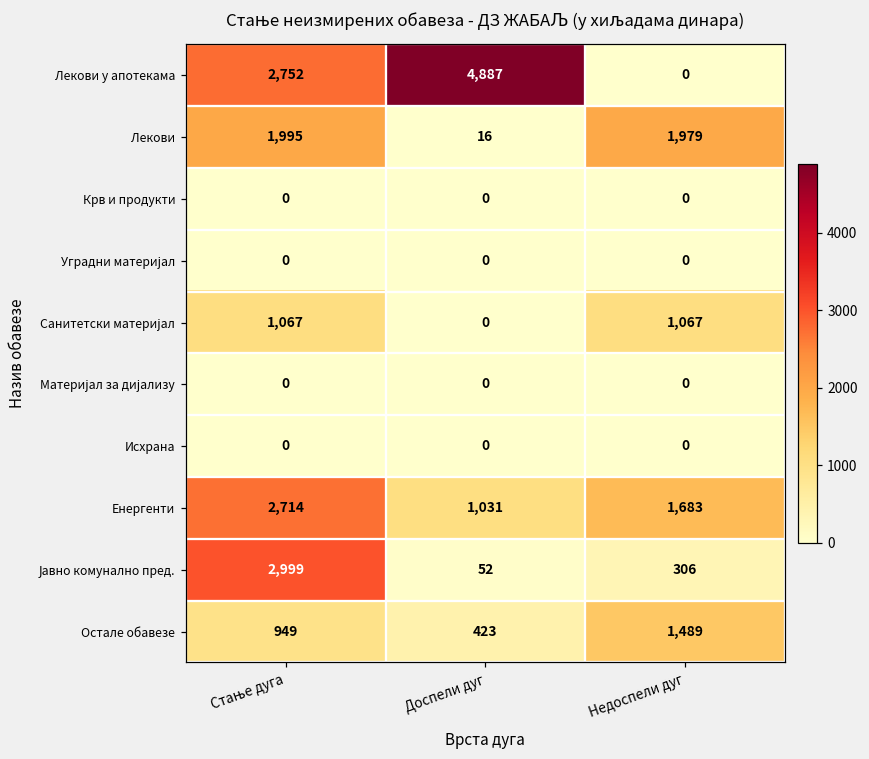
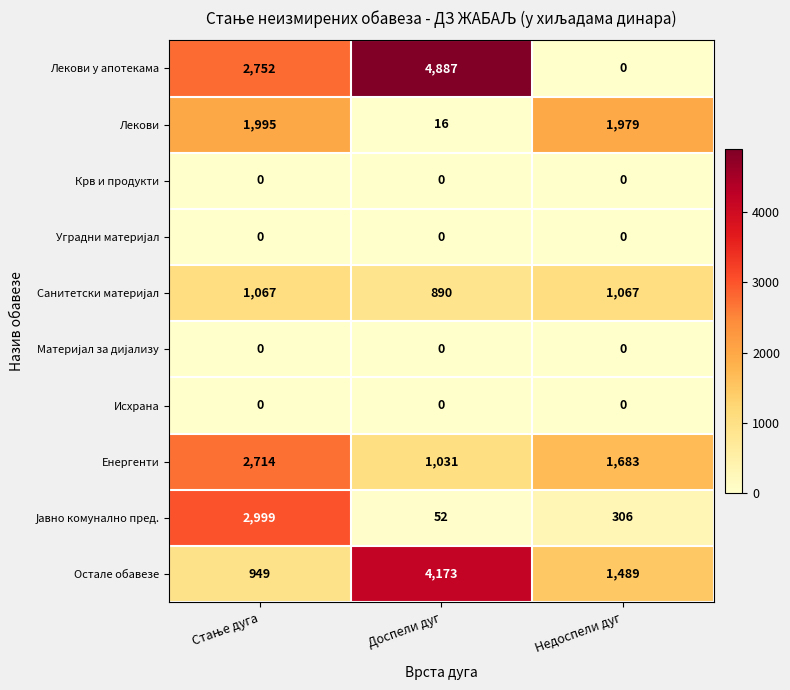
  {
    "Лекови у апотекама": {
      "Стање дуга": "2,752",
      "Доспели дуг": "4,887",
      "Недоспели дуг": "0"
    },
    "Лекови": {
      "Стање дуга": "1,995",
      "Доспели дуг": "16",
      "Недоспели дуг": "1,979"
    },
    "Крв и продукти": {
      "Стање дуга": "0",
      "Доспели дуг": "0",
      "Недоспели дуг": "0"
    },
    "Уградни материјал": {
      "Стање дуга": "0",
      "Доспели дуг": "0",
      "Недоспели дуг": "0"
    },
    "Санитетски материјал": {
      "Стање дуга": "1,067",
-     "Доспели дуг": "0",
+     "Доспели дуг": "890",
      "Недоспели дуг": "1,067"
    },
    "Материјал за дијализу": {
      "Стање дуга": "0",
      "Доспели дуг": "0",
      "Недоспели дуг": "0"
    },
    "Исхрана": {
      "Стање дуга": "0",
      "Доспели дуг": "0",
      "Недоспели дуг": "0"
    },
    "Енергенти": {
      "Стање дуга": "2,714",
      "Доспели дуг": "1,031",
      "Недоспели дуг": "1,683"
    },
    "Јавно комунално пред.": {
      "Стање дуга": "2,999",
      "Доспели дуг": "52",
      "Недоспели дуг": "306"
    },
    "Остале обавезе": {
      "Стање дуга": "949",
-     "Доспели дуг": "423",
+     "Доспели дуг": "4,173",
      "Недоспели дуг": "1,489"
    }
  }
